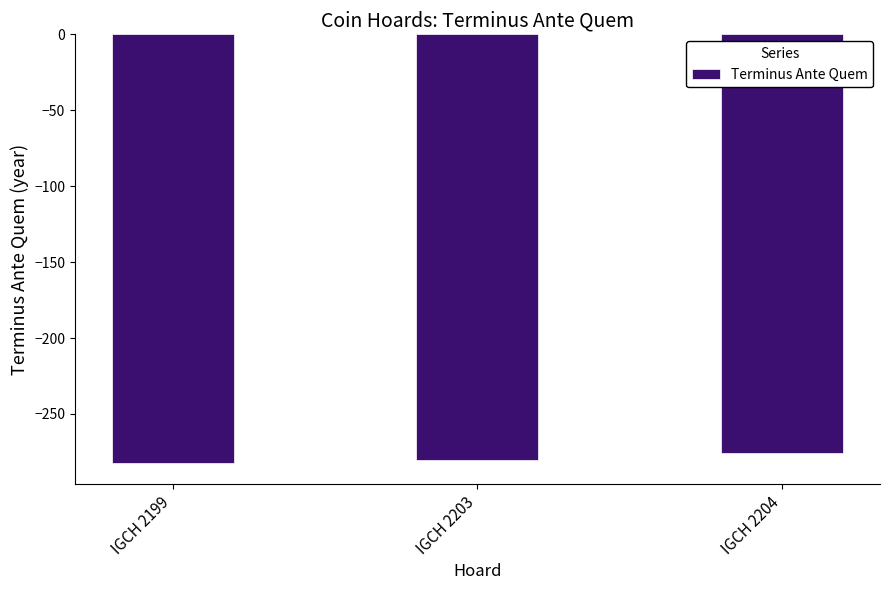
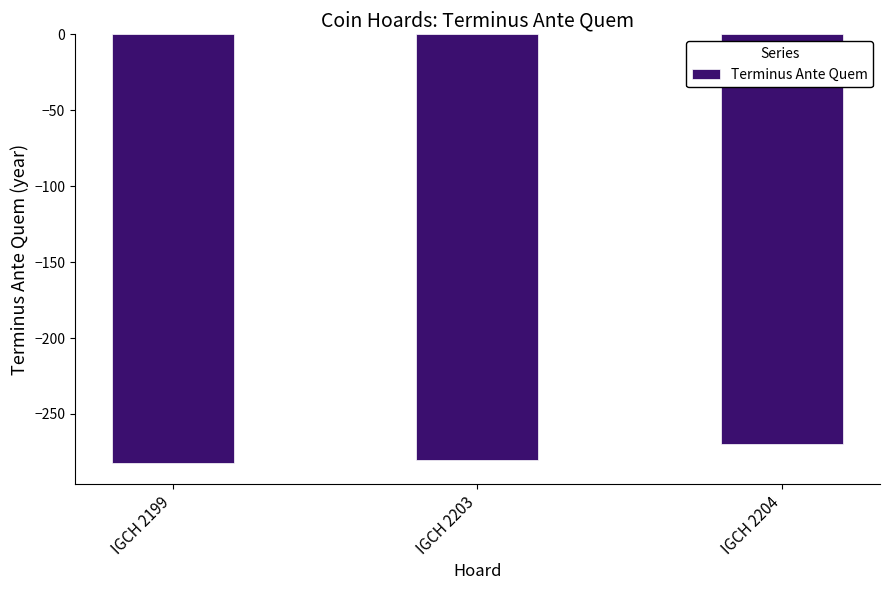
  {
    "IGCH 2199": -282,
    "IGCH 2203": -280,
-   "IGCH 2204": -276
+   "IGCH 2204": -270
  }
